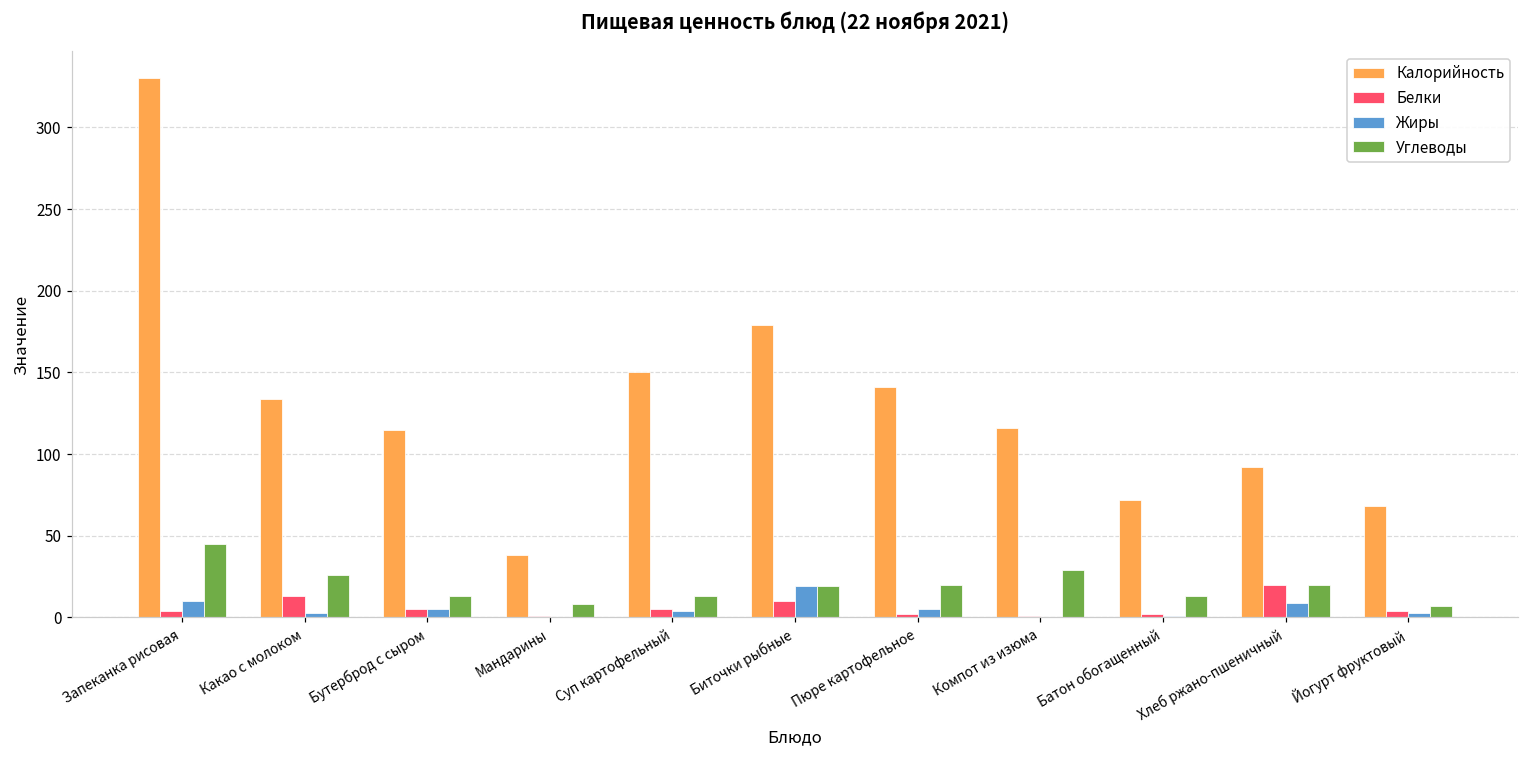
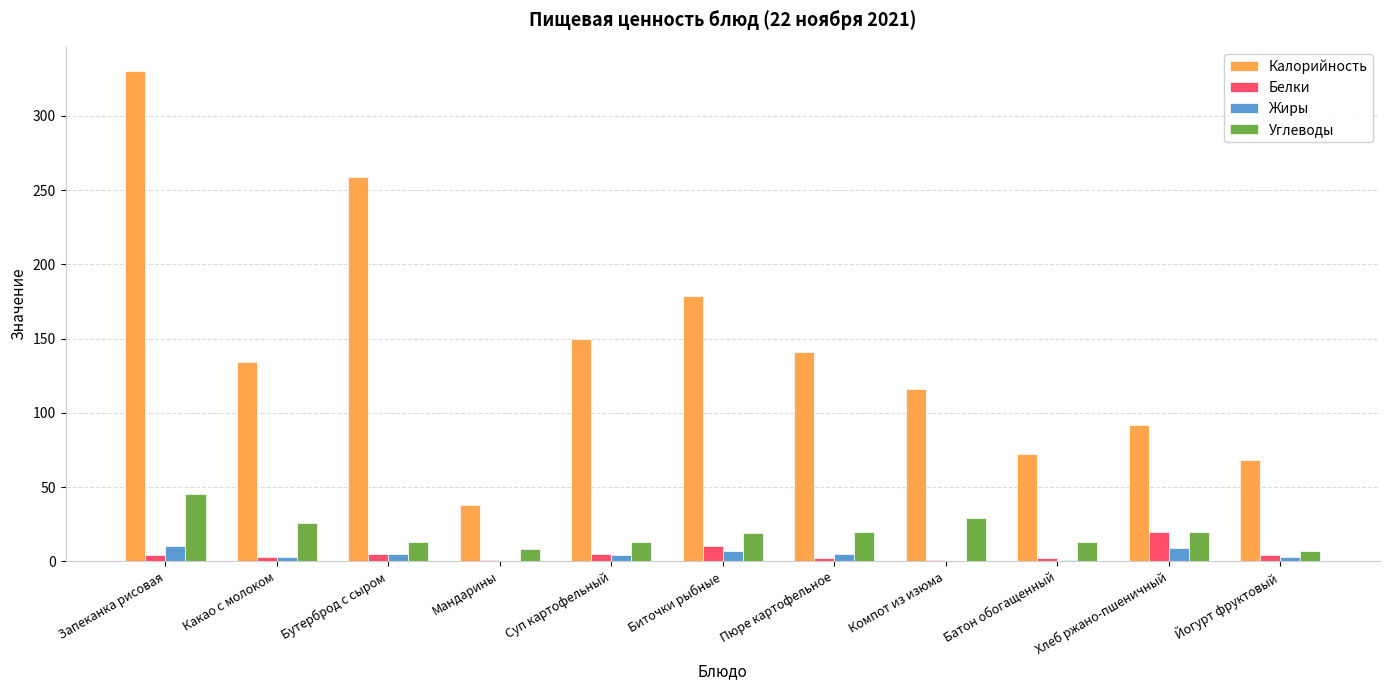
  {
    "Калорийность": {
      "Запеканка рисовая": 330,
      "Какао с молоком": 134,
-     "Бутерброд с сыром": 115,
+     "Бутерброд с сыром": 259,
      "Мандарины": 38,
      "Суп картофельный": 150,
      "Биточки рыбные": 179,
      "Пюре картофельное": 141,
      "Компот из изюма": 116,
      "Батон обогащенный": 72,
      "Хлеб ржано-пшеничный": 92,
      "Йогурт фруктовый": 68
    },
    "Белки": {
      "Запеканка рисовая": 4,
-     "Какао с молоком": 13,
+     "Какао с молоком": 3,
      "Бутерброд с сыром": 5,
      "Суп картофельный": 5,
      "Биточки рыбные": 10,
      "Пюре картофельное": 2,
      "Батон обогащенный": 2,
      "Хлеб ржано-пшеничный": 20,
      "Йогурт фруктовый": 4
    },
    "Жиры": {
      "Запеканка рисовая": 10,
      "Какао с молоком": 3,
      "Бутерброд с сыром": 5,
      "Мандарины": 0,
      "Суп картофельный": 4,
-     "Биточки рыбные": 19,
+     "Биточки рыбные": 7,
      "Пюре картофельное": 5,
      "Компот из изюма": 0,
      "Хлеб ржано-пшеничный": 9,
      "Йогурт фруктовый": 3
    },
    "Углеводы": {
      "Запеканка рисовая": 45,
      "Какао с молоком": 26,
      "Бутерброд с сыром": 13,
      "Мандарины": 8,
      "Суп картофельный": 13,
      "Биточки рыбные": 19,
      "Пюре картофельное": 20,
      "Компот из изюма": 29,
      "Батон обогащенный": 13,
      "Хлеб ржано-пшеничный": 20,
      "Йогурт фруктовый": 7
    }
  }
